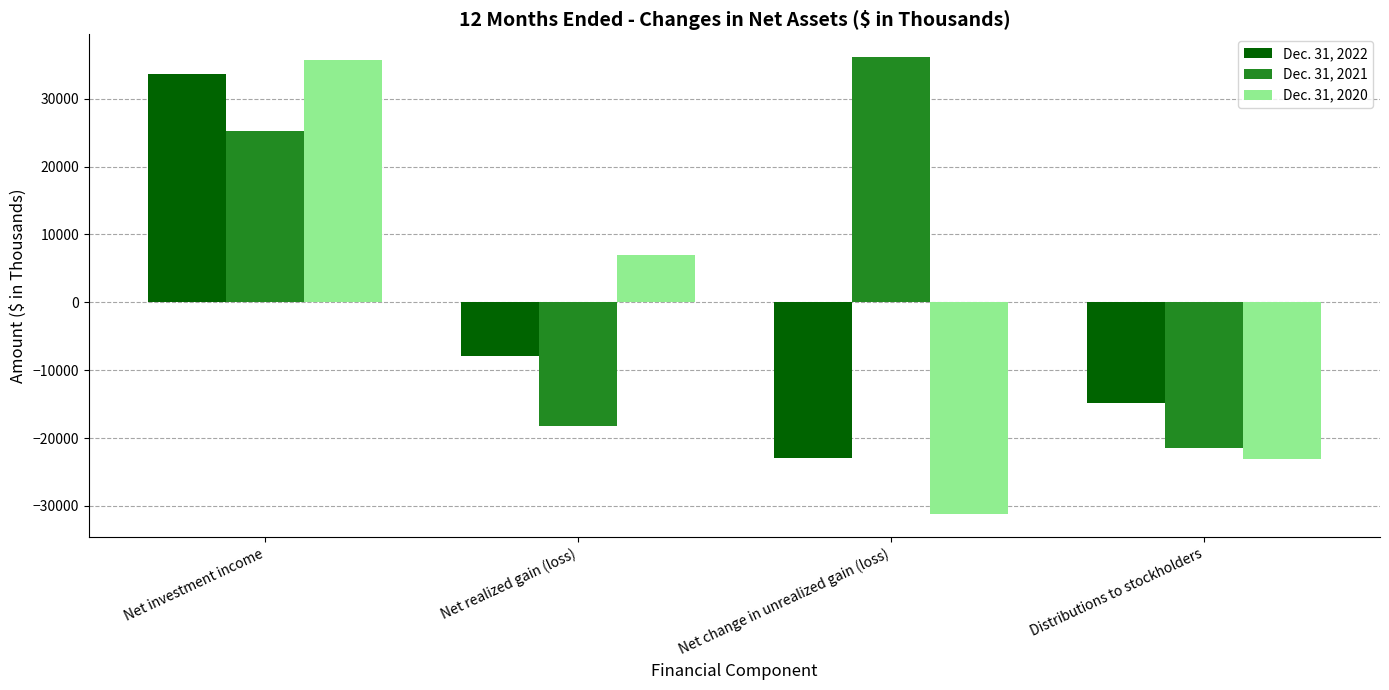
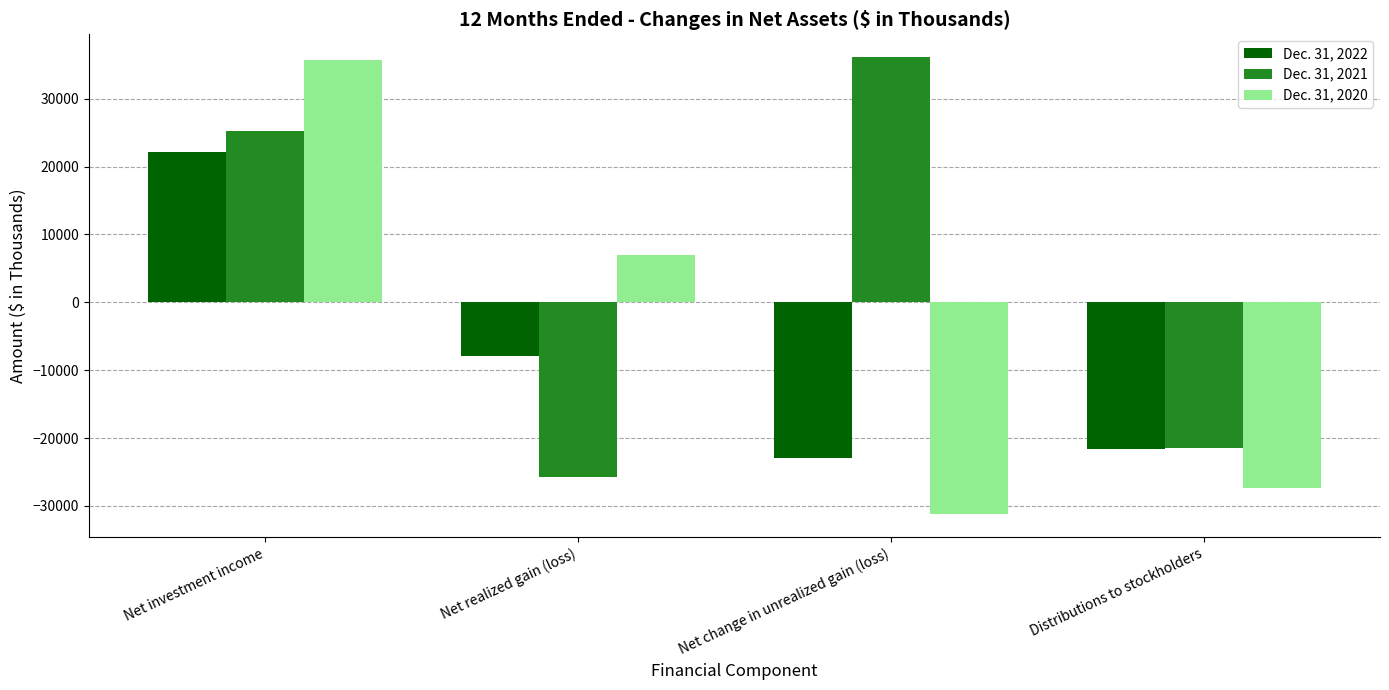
  {
    "Dec. 31, 2022": {
-     "Net investment income": 34000,
+     "Net investment income": 22000,
      "Net realized gain (loss)": -8000,
      "Net change in unrealized gain (loss)": -23000,
-     "Distributions to stockholders": -15000
+     "Distributions to stockholders": -22000
    },
    "Dec. 31, 2021": {
      "Net investment income": 25000,
-     "Net realized gain (loss)": -18000,
+     "Net realized gain (loss)": -26000,
      "Net change in unrealized gain (loss)": 36000,
      "Distributions to stockholders": -22000
    },
    "Dec. 31, 2020": {
      "Net investment income": 36000,
      "Net realized gain (loss)": 7000,
      "Net change in unrealized gain (loss)": -31000,
-     "Distributions to stockholders": -23000
+     "Distributions to stockholders": -27000
    }
  }
